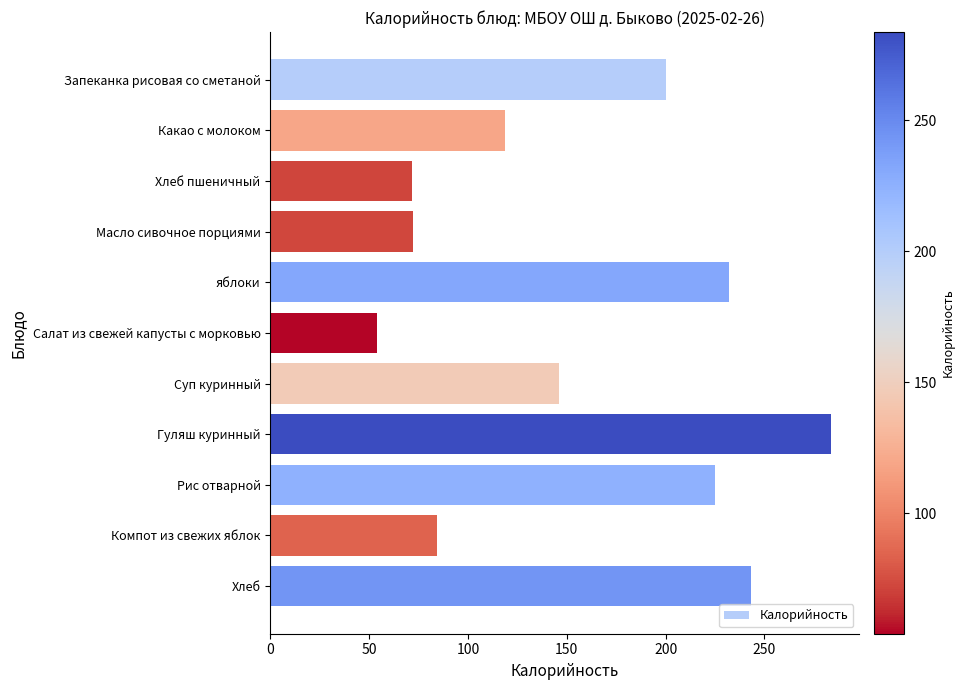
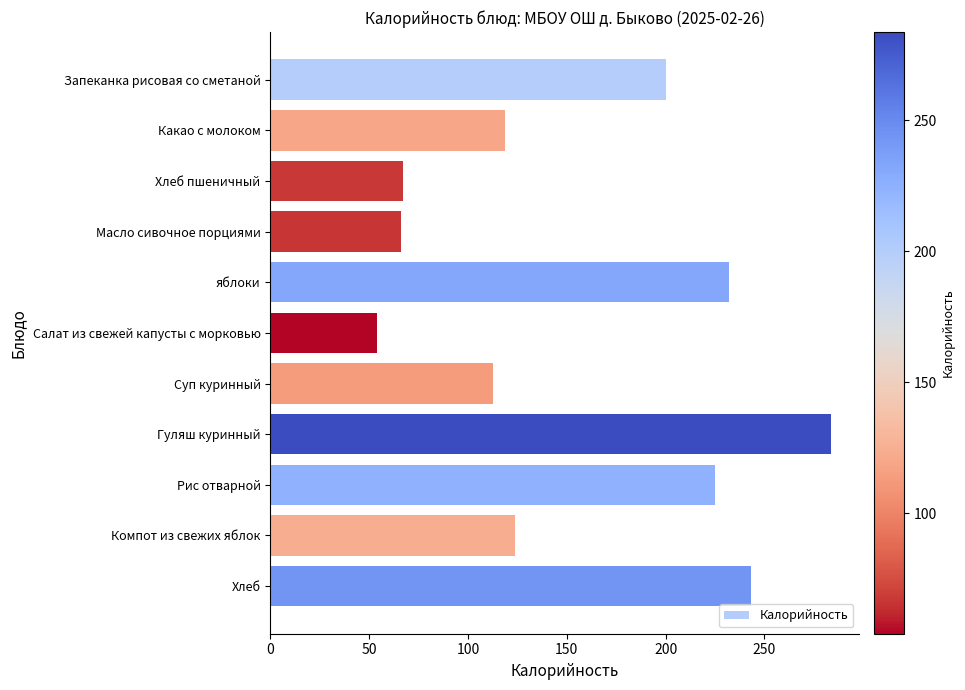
  {
    "Запеканка рисовая со сметаной": 200,
    "Какао с молоком": 119,
-   "Хлеб пшеничный": 72,
-   "Масло сивочное порциями": 72,
+   "Хлеб пшеничный": 67,
+   "Масло сивочное порциями": 66,
    "яблоки": 232,
    "Салат из свежей капусты с морковью": 54,
-   "Суп куринный": 146,
+   "Суп куринный": 112,
    "Гуляш куринный": 284,
    "Рис отварной": 225,
-   "Компот из свежих яблок": 84,
+   "Компот из свежих яблок": 124,
    "Хлеб": 243
  }
